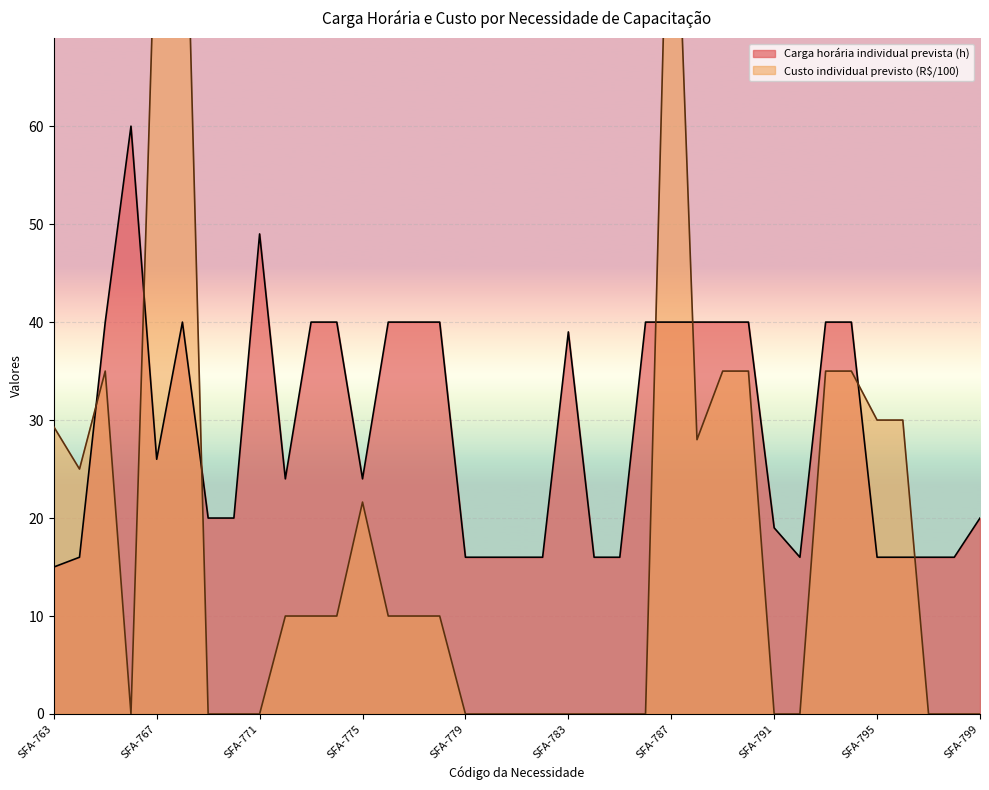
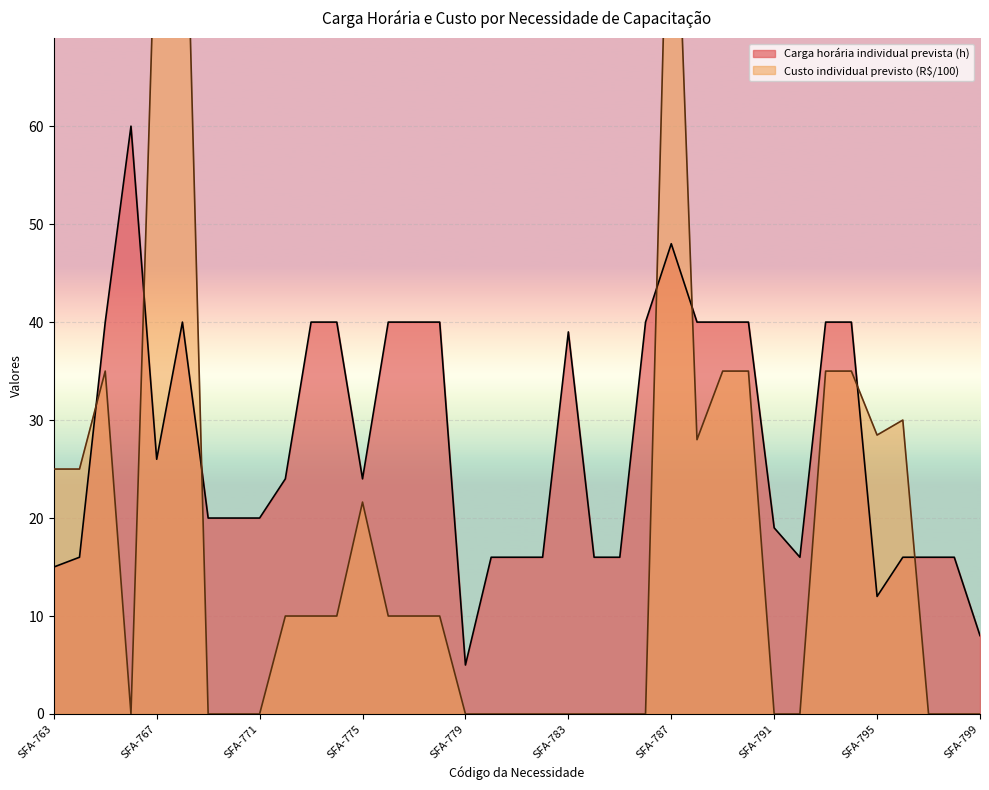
  {
    "Carga horária individual prevista (h)": {
      "SFA-763": 15,
      "SFA-767": 26,
-     "SFA-771": 49,
+     "SFA-771": 20,
      "SFA-775": 24,
-     "SFA-779": 16,
+     "SFA-779": 5,
      "SFA-783": 39,
-     "SFA-787": 40,
+     "SFA-787": 48,
      "SFA-791": 19,
-     "SFA-795": 16,
-     "SFA-799": 20
+     "SFA-795": 12,
+     "SFA-799": 8
    },
    "Custo individual previsto (R$/100)": {
-     "SFA-763": 29,
+     "SFA-763": 25,
      "SFA-771": 0,
      "SFA-775": 22,
      "SFA-779": 0,
      "SFA-783": 0,
      "SFA-791": 0,
-     "SFA-795": 30,
+     "SFA-795": 28,
      "SFA-799": 0
    }
  }
